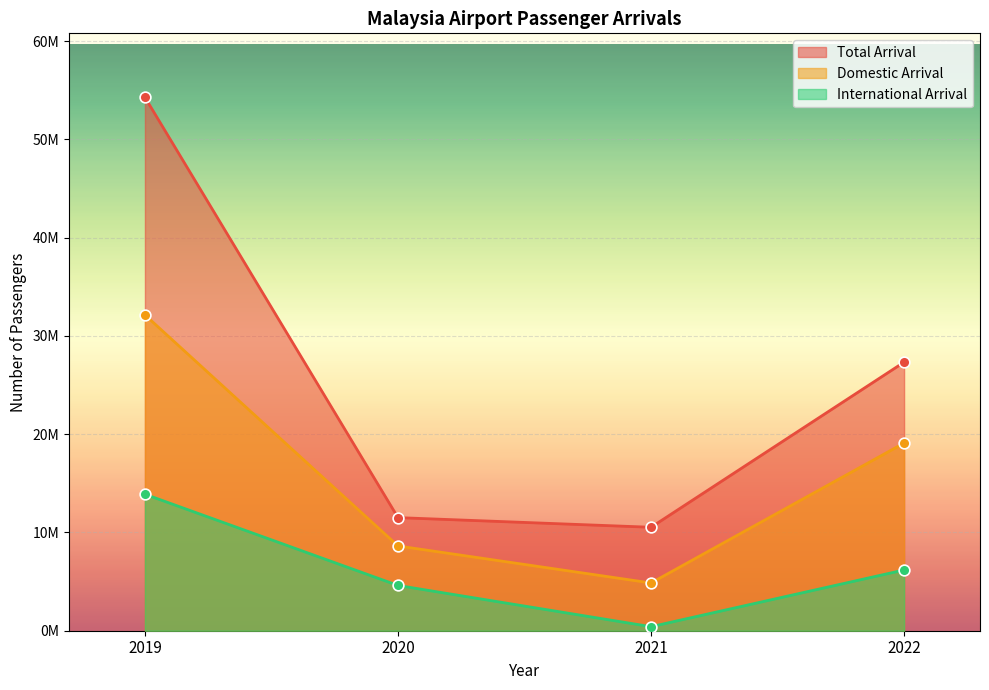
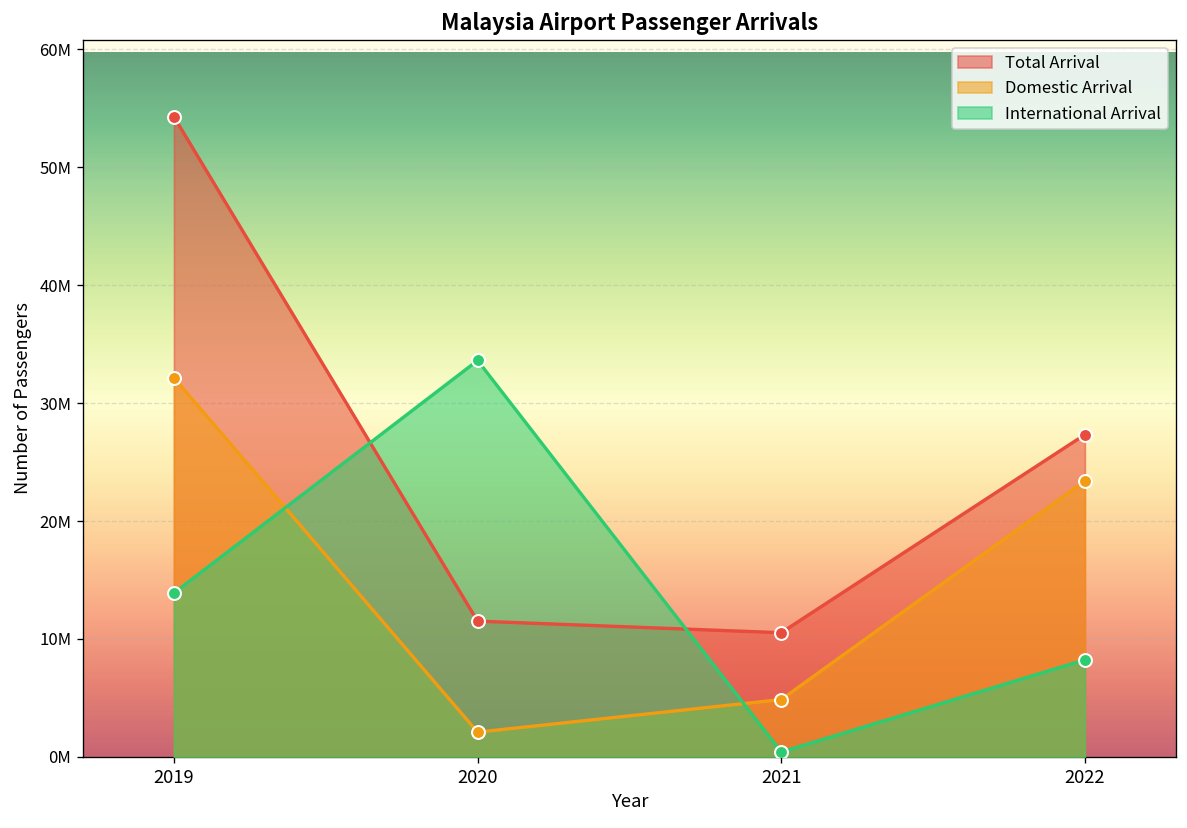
  {
    "Total Arrival": {
      "2019": 54000000,
      "2020": 12000000,
      "2021": 11000000,
      "2022": 27000000
    },
    "Domestic Arrival": {
      "2019": 32000000,
-     "2020": 9000000,
+     "2020": 2000000,
      "2021": 5000000,
-     "2022": 19000000
+     "2022": 23000000
    },
    "International Arrival": {
      "2019": 14000000,
-     "2020": 5000000,
+     "2020": 34000000,
      "2021": 0,
-     "2022": 6000000
+     "2022": 8000000
    }
  }
